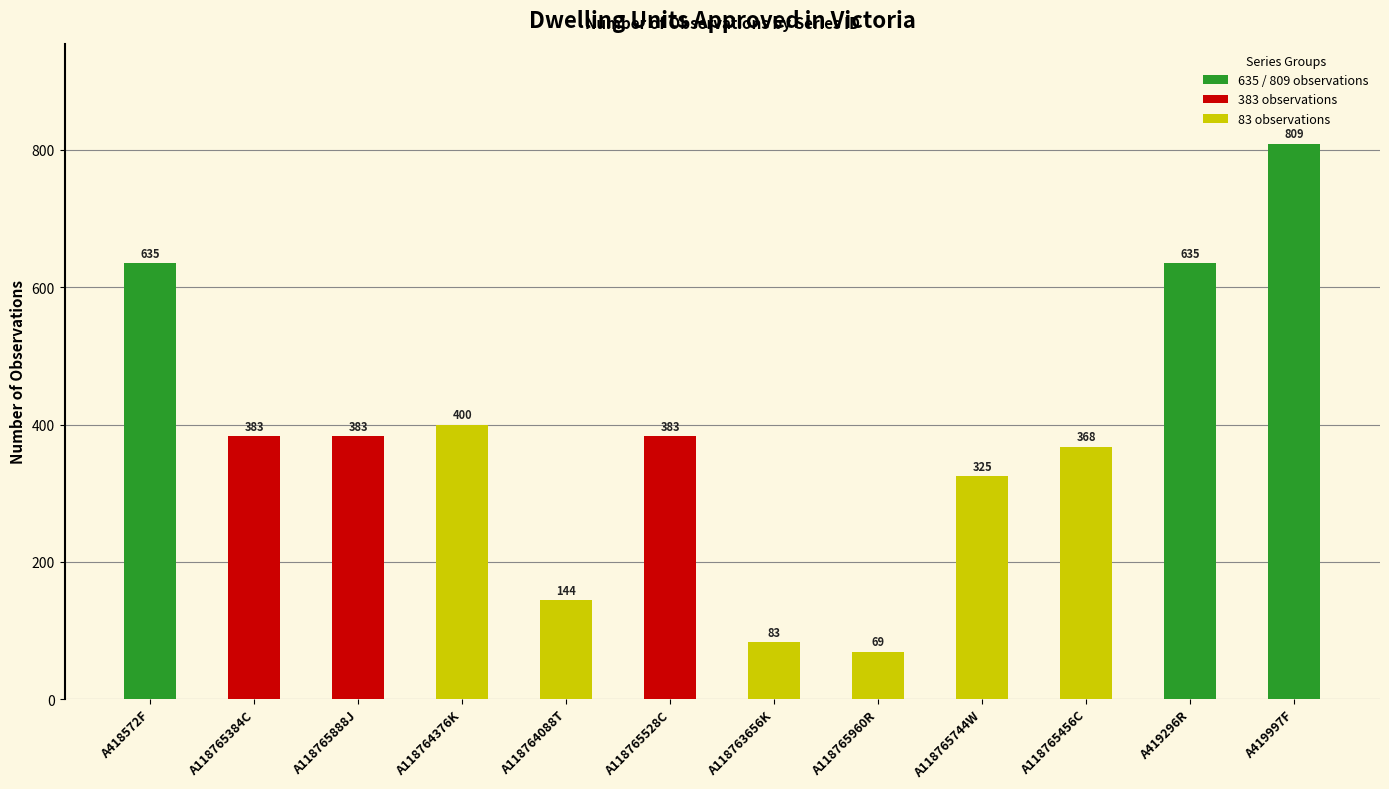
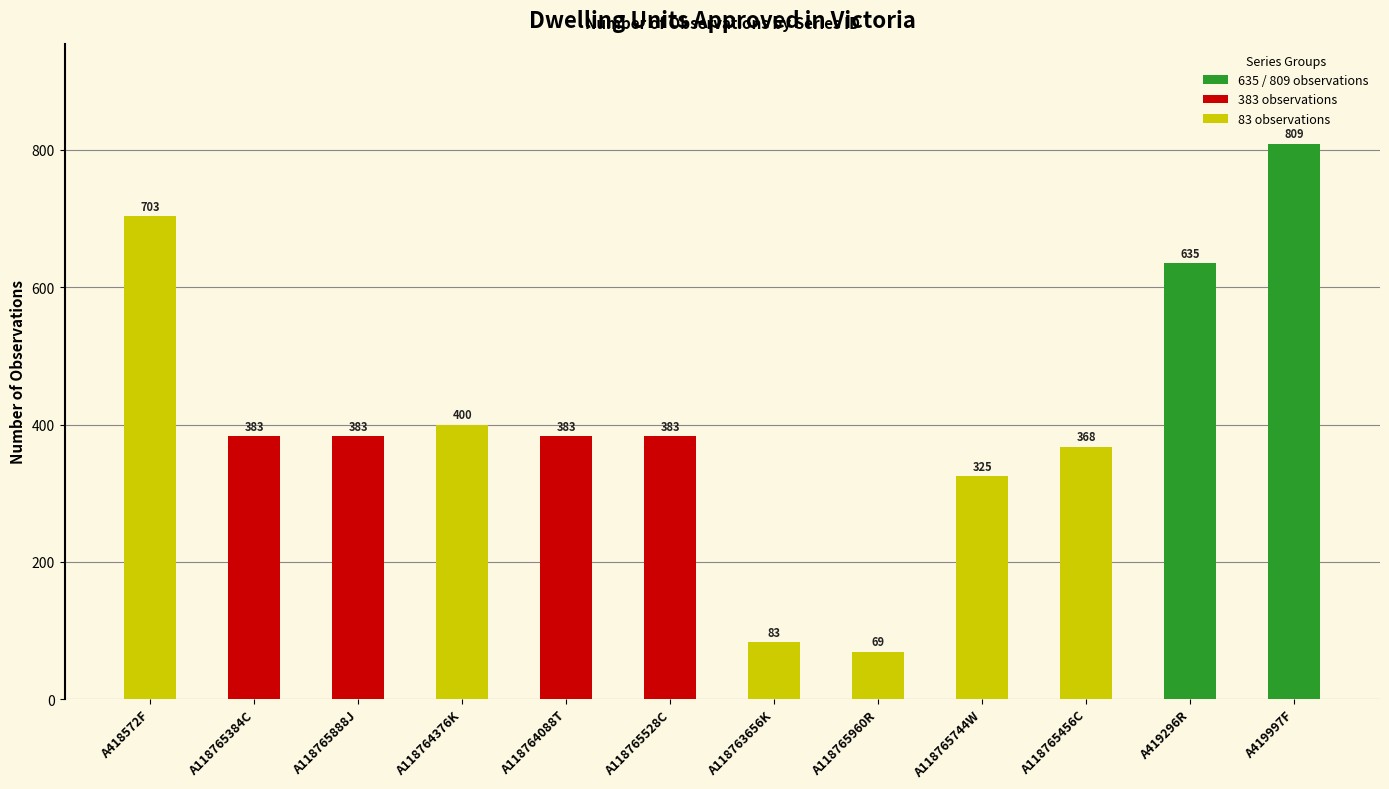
  {
-   "A418572F": 635,
+   "A418572F": 703,
    "A118765384C": 383,
    "A118765888J": 383,
    "A118764376K": 400,
-   "A118764088T": 144,
+   "A118764088T": 383,
    "A118765528C": 383,
    "A118763656K": 83,
    "A118765960R": 69,
    "A118765744W": 325,
    "A118765456C": 368,
    "A419296R": 635,
    "A419997F": 809
  }
